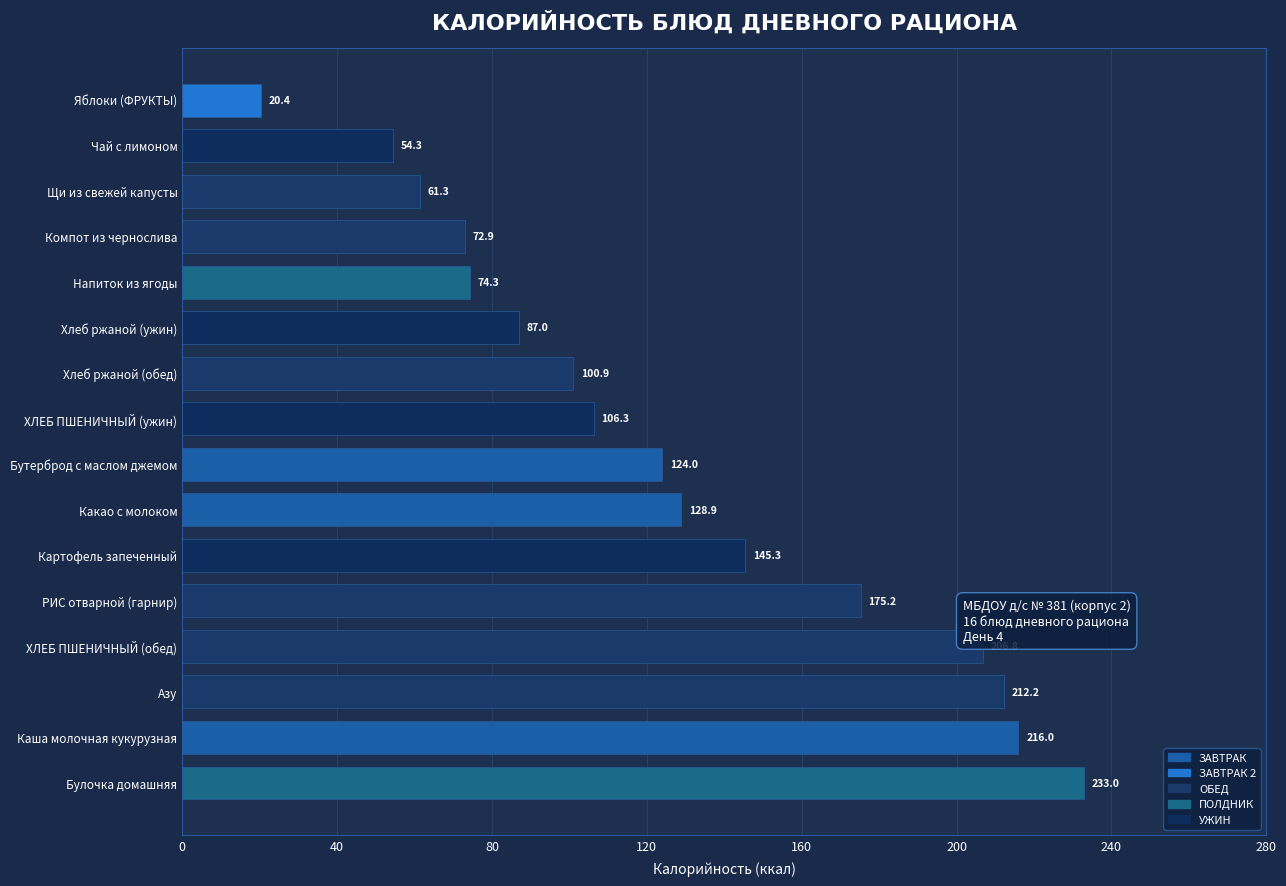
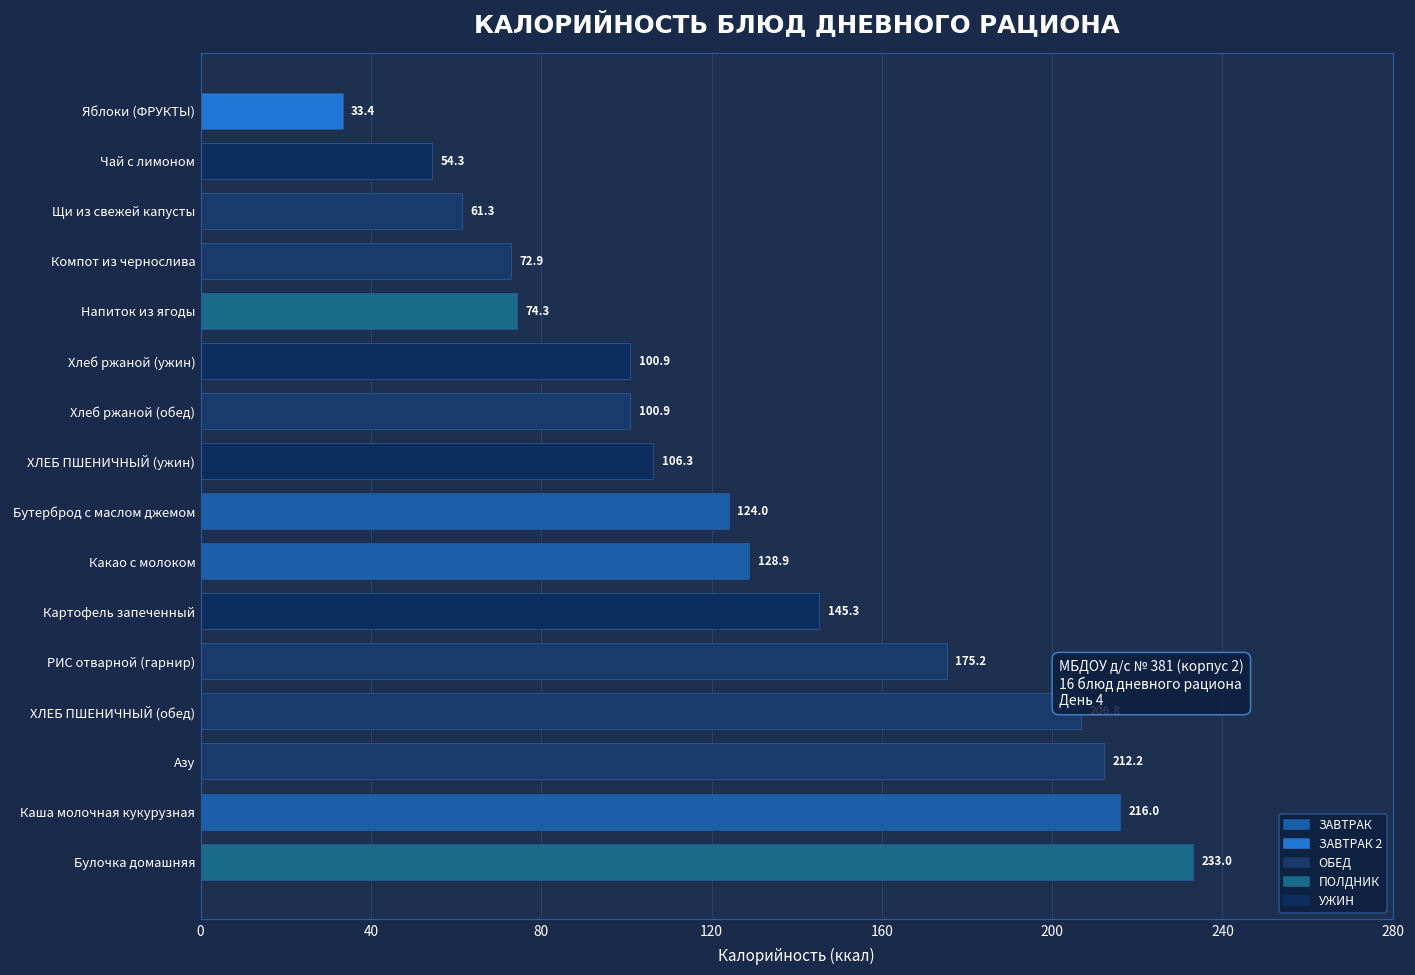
  {
-   "Яблоки (ФРУКТЫ)": 20.4,
+   "Яблоки (ФРУКТЫ)": 33.4,
    "Чай с лимоном": 54.3,
    "Щи из свежей капусты": 61.3,
    "Компот из чернослива": 72.9,
    "Напиток из ягоды": 74.3,
-   "Хлеб ржаной (ужин)": 87.0,
+   "Хлеб ржаной (ужин)": 100.9,
    "Хлеб ржаной (обед)": 100.9,
    "ХЛЕБ ПШЕНИЧНЫЙ (ужин)": 106.3,
    "Бутерброд с маслом джемом": 124.0,
    "Какао с молоком": 128.9,
    "Картофель запеченный": 145.3,
    "РИС отварной (гарнир)": 175.2,
    "Азу": 212.2,
    "Каша молочная кукурузная": 216.0,
    "Булочка домашняя": 233.0
  }
